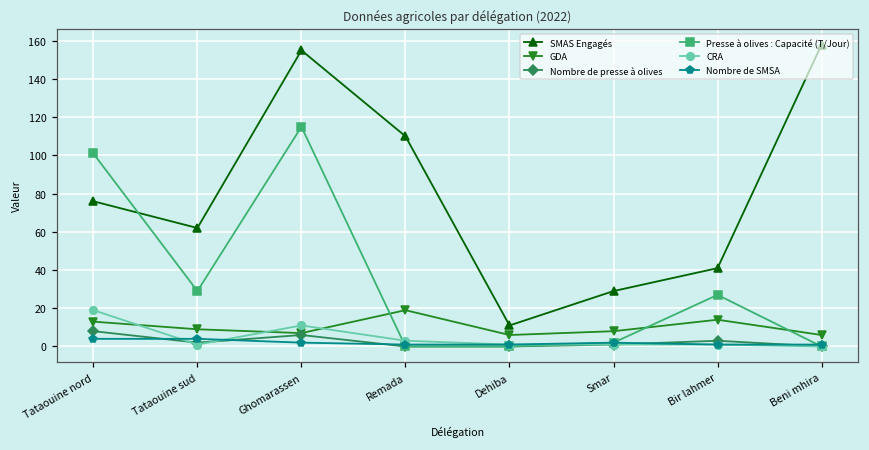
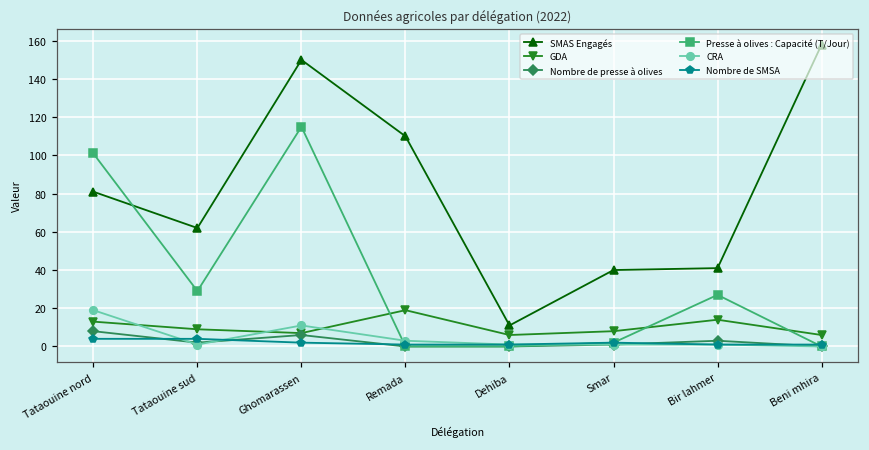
  {
    "SMAS Engagés": {
-     "Tataouine nord": 76,
+     "Tataouine nord": 81,
      "Tataouine sud": 62,
-     "Ghomarassen": 155,
+     "Ghomarassen": 150,
      "Remada": 110,
      "Dehiba": 11,
-     "Smar": 29,
+     "Smar": 40,
      "Bir lahmer": 41
    },
    "CRA": {
      "Tataouine nord": 19,
      "Ghomarassen": 11,
      "Remada": 3
    },
    "Nombre de SMSA": {
      "Tataouine nord": 4,
      "Tataouine sud": 4,
      "Ghomarassen": 2
    }
  }
